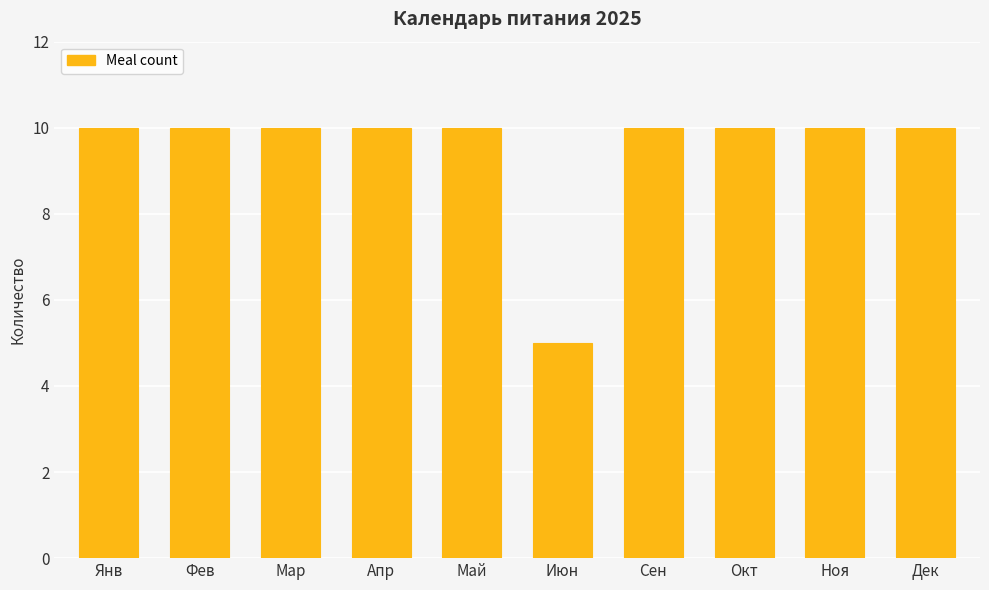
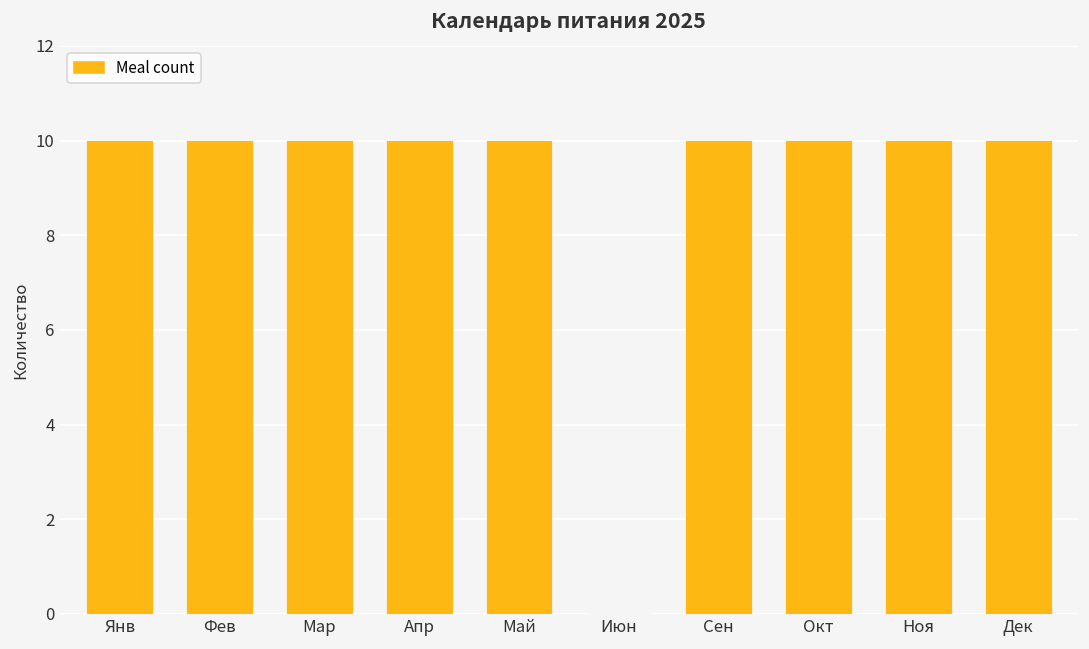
  {
    "Янв": 10,
    "Фев": 10,
    "Мар": 10,
    "Апр": 10,
    "Май": 10,
-   "Июн": 5,
+   "Июн": 0,
    "Сен": 10,
    "Окт": 10,
    "Ноя": 10,
    "Дек": 10
  }
